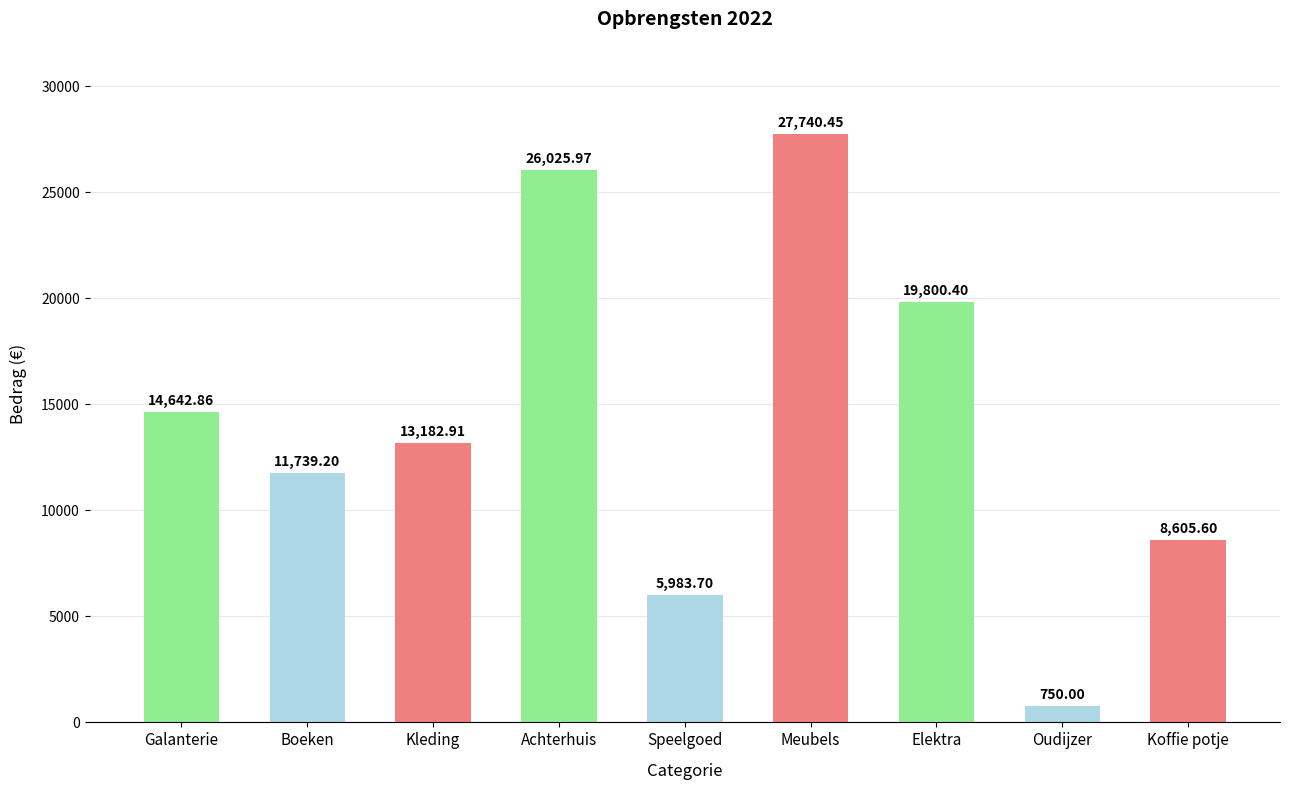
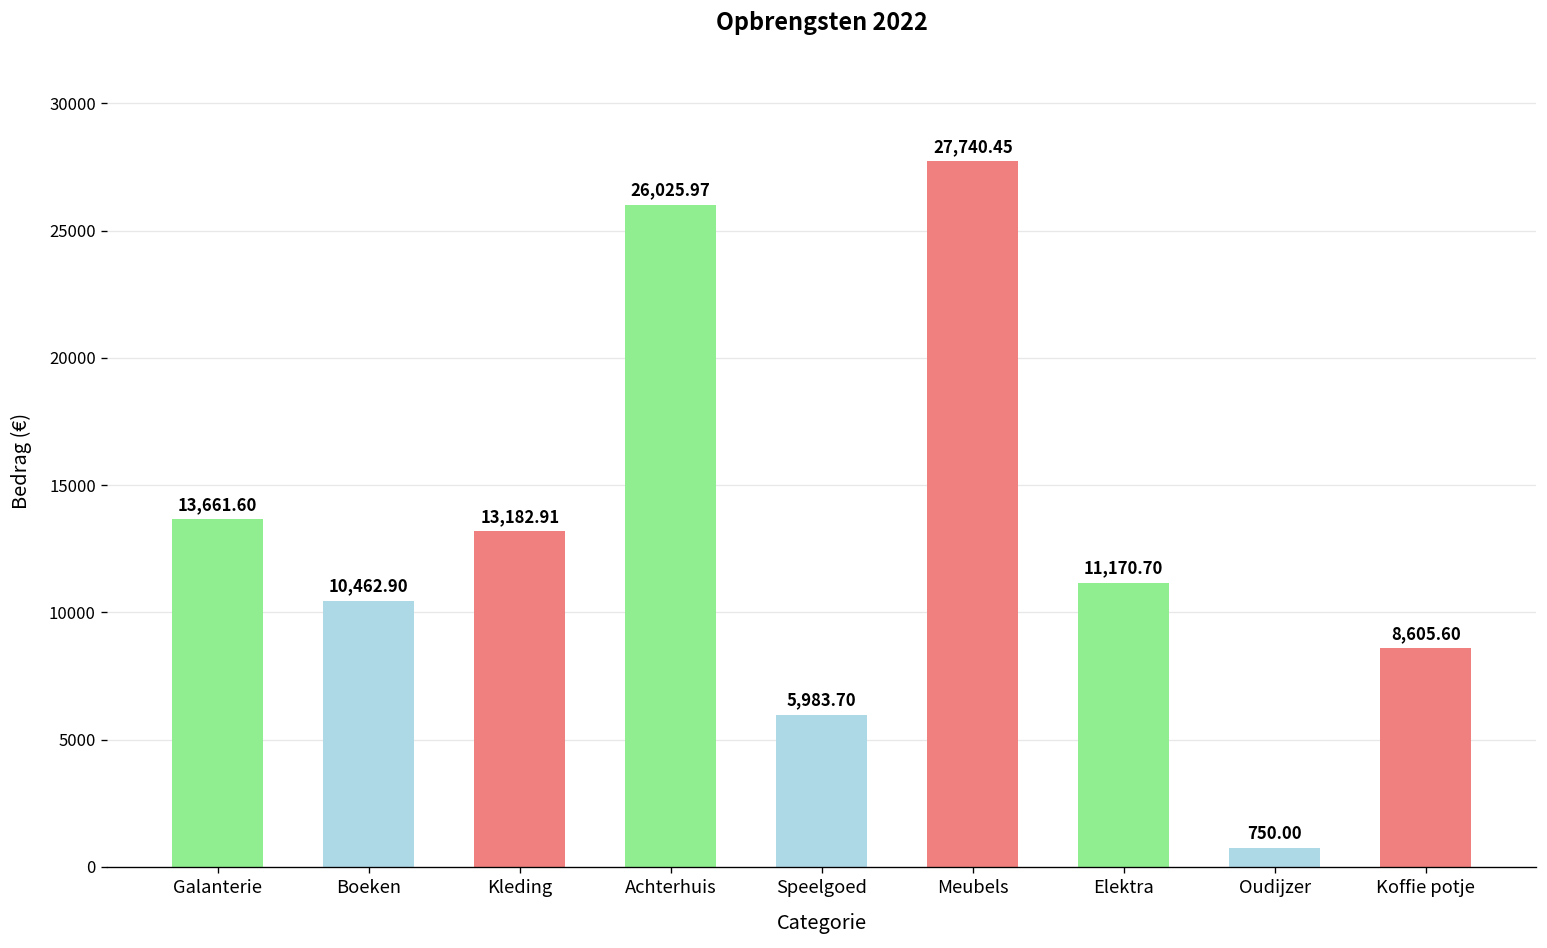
  {
-   "Galanterie": "14,642.86",
-   "Boeken": "11,739.20",
+   "Galanterie": "13,661.60",
+   "Boeken": "10,462.90",
    "Kleding": "13,182.91",
    "Achterhuis": "26,025.97",
    "Speelgoed": "5,983.70",
    "Meubels": "27,740.45",
-   "Elektra": "19,800.40",
+   "Elektra": "11,170.70",
    "Oudijzer": "750.00",
    "Koffie potje": "8,605.60"
  }
